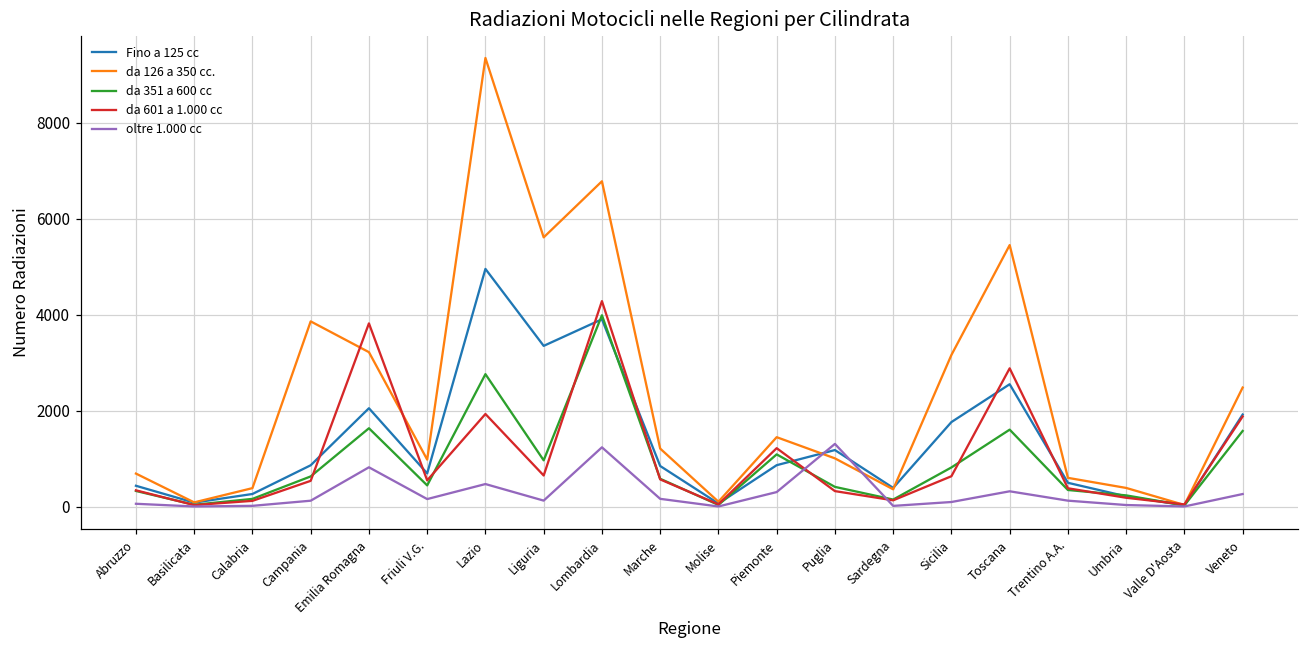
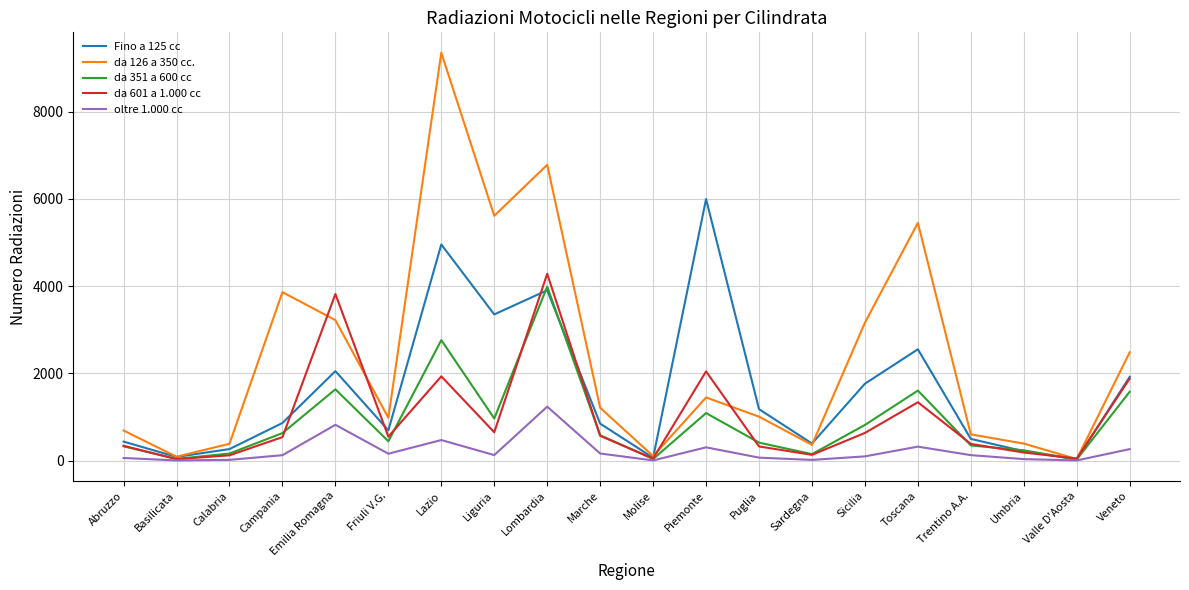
  {
    "Fino a 125 cc": {
      "Abruzzo": 400,
      "Calabria": 300,
      "Campania": 900,
      "Emilia Romagna": 2100,
      "Friuli V.G.": 700,
      "Lazio": 5000,
      "Liguria": 3400,
      "Lombardia": 3900,
      "Marche": 900,
-     "Piemonte": 900,
+     "Piemonte": 6000,
      "Puglia": 1200,
      "Sicilia": 1800,
      "Toscana": 2600,
      "Trentino A.A.": 500
    },
    "da 126 a 350 cc.": {
      "Abruzzo": 700,
      "Calabria": 400,
      "Campania": 3900,
      "Emilia Romagna": 3200,
      "Friuli V.G.": 1000,
      "Lazio": 9300,
      "Liguria": 5600,
      "Lombardia": 6800,
      "Marche": 1200,
      "Piemonte": 1500,
      "Puglia": 1000,
      "Sicilia": 3200,
      "Toscana": 5500,
      "Trentino A.A.": 600,
      "Umbria": 400,
      "Veneto": 2500
    },
    "da 351 a 600 cc": {
      "Campania": 600,
      "Emilia Romagna": 1600,
      "Friuli V.G.": 400,
      "Lazio": 2800,
      "Liguria": 1000,
      "Lombardia": 4000,
      "Piemonte": 1100,
      "Puglia": 400,
      "Sicilia": 800,
      "Toscana": 1600,
      "Veneto": 1600
    },
    "da 601 a 1.000 cc": {
      "Campania": 500,
      "Emilia Romagna": 3800,
      "Friuli V.G.": 600,
      "Lazio": 1900,
      "Liguria": 700,
      "Lombardia": 4300,
-     "Piemonte": 1200,
+     "Piemonte": 2000,
      "Puglia": 300,
      "Sicilia": 600,
-     "Toscana": 2900
+     "Toscana": 1300
    },
    "oltre 1.000 cc": {
      "Abruzzo": 100,
      "Calabria": 0,
      "Campania": 100,
      "Emilia Romagna": 800,
      "Friuli V.G.": 200,
      "Lazio": 500,
      "Liguria": 100,
      "Lombardia": 1200,
      "Marche": 200,
      "Piemonte": 300,
-     "Puglia": 1300,
+     "Puglia": 100,
      "Sardegna": 0,
      "Sicilia": 100,
      "Toscana": 300,
      "Trentino A.A.": 100,
      "Umbria": 0,
      "Veneto": 300
    }
  }
